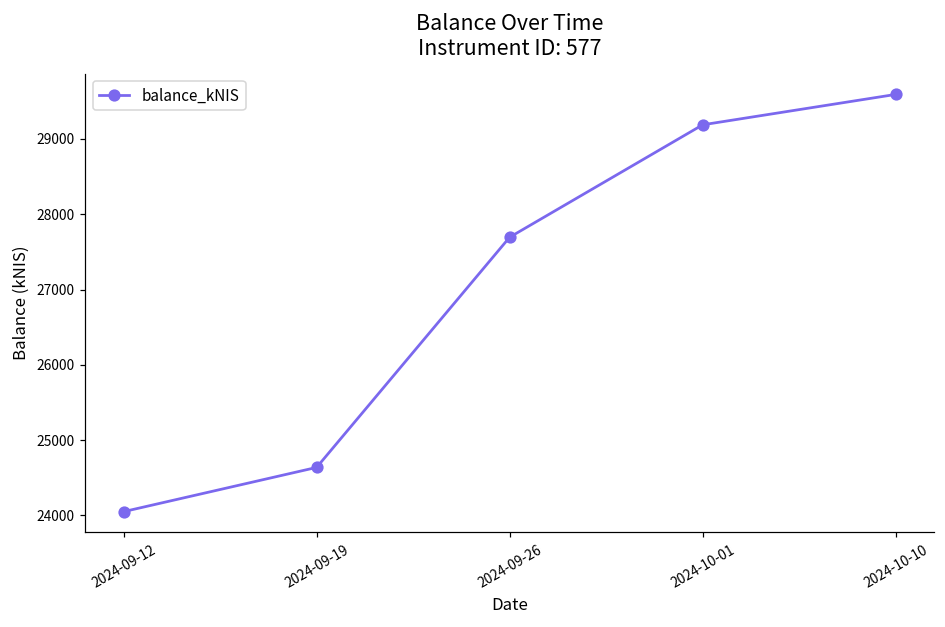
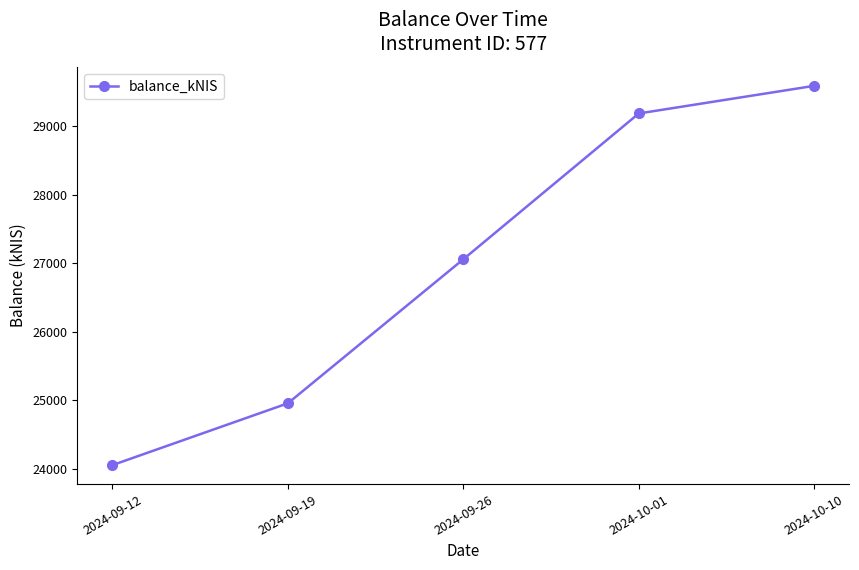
  {
    "2024-09-12": 24100,
-   "2024-09-19": 24600,
-   "2024-09-26": 27700,
+   "2024-09-19": 25000,
+   "2024-09-26": 27100,
    "2024-10-01": 29200,
    "2024-10-10": 29600
  }
